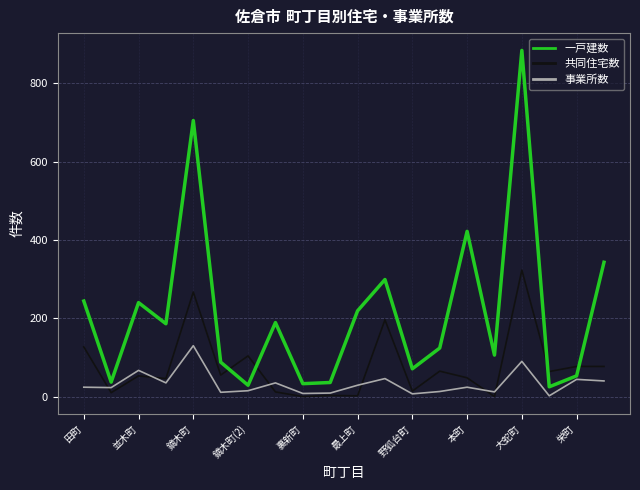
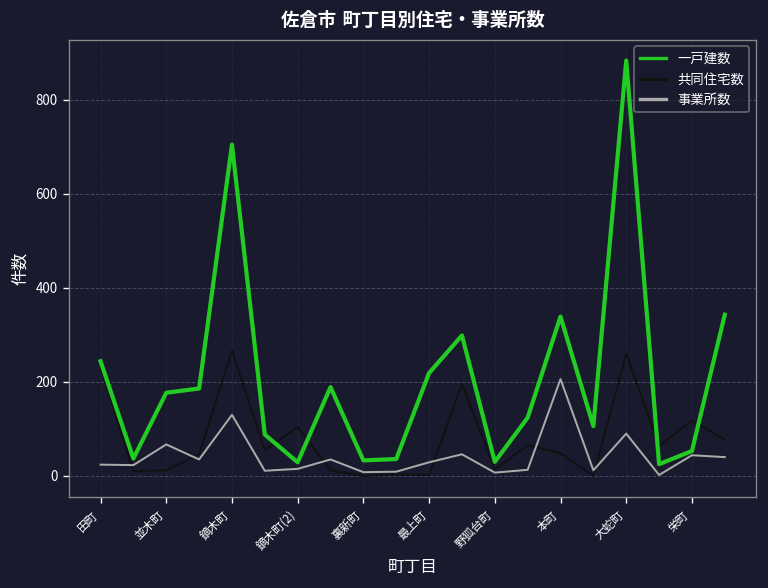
  {
    "一戸建数": {
      "田町": 240,
-     "並木町": 240,
+     "並木町": 180,
      "鏑木町": 710,
      "鏑木町(2)": 30,
      "裏新町": 30,
      "最上町": 220,
-     "野狐台町": 70,
-     "本町": 420,
+     "野狐台町": 30,
+     "本町": 340,
      "大蛇町": 880,
      "栄町": 50
    },
    "共同住宅数": {
-     "田町": 130,
-     "並木町": 50,
+     "田町": 230,
+     "並木町": 10,
      "鏑木町": 270,
      "鏑木町(2)": 100,
      "裏新町": 0,
      "最上町": 0,
      "野狐台町": 10,
      "本町": 50,
-     "大蛇町": 320,
-     "栄町": 80
+     "大蛇町": 260,
+     "栄町": 120
    },
    "事業所数": {
      "田町": 20,
      "並木町": 70,
      "鏑木町": 130,
      "鏑木町(2)": 20,
      "裏新町": 10,
      "最上町": 30,
      "野狐台町": 10,
-     "本町": 20,
+     "本町": 210,
      "大蛇町": 90,
      "栄町": 40
    }
  }
